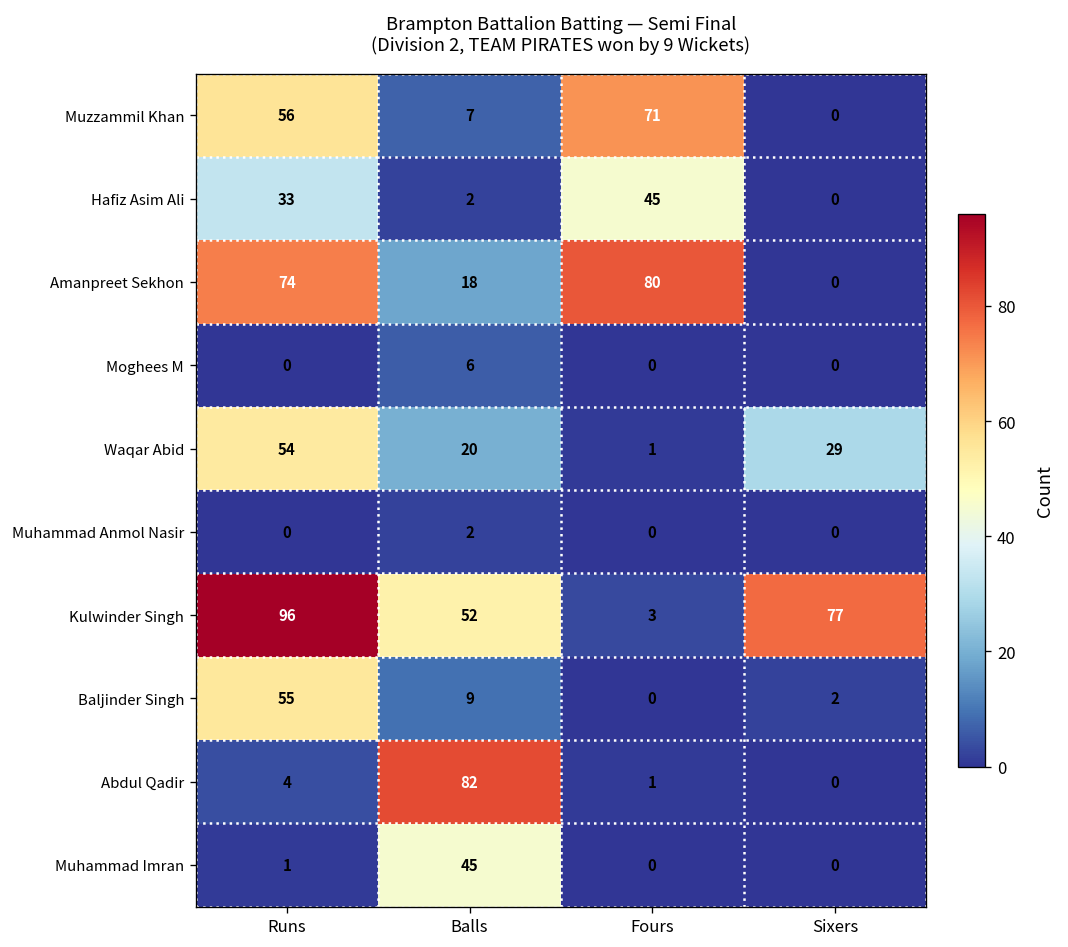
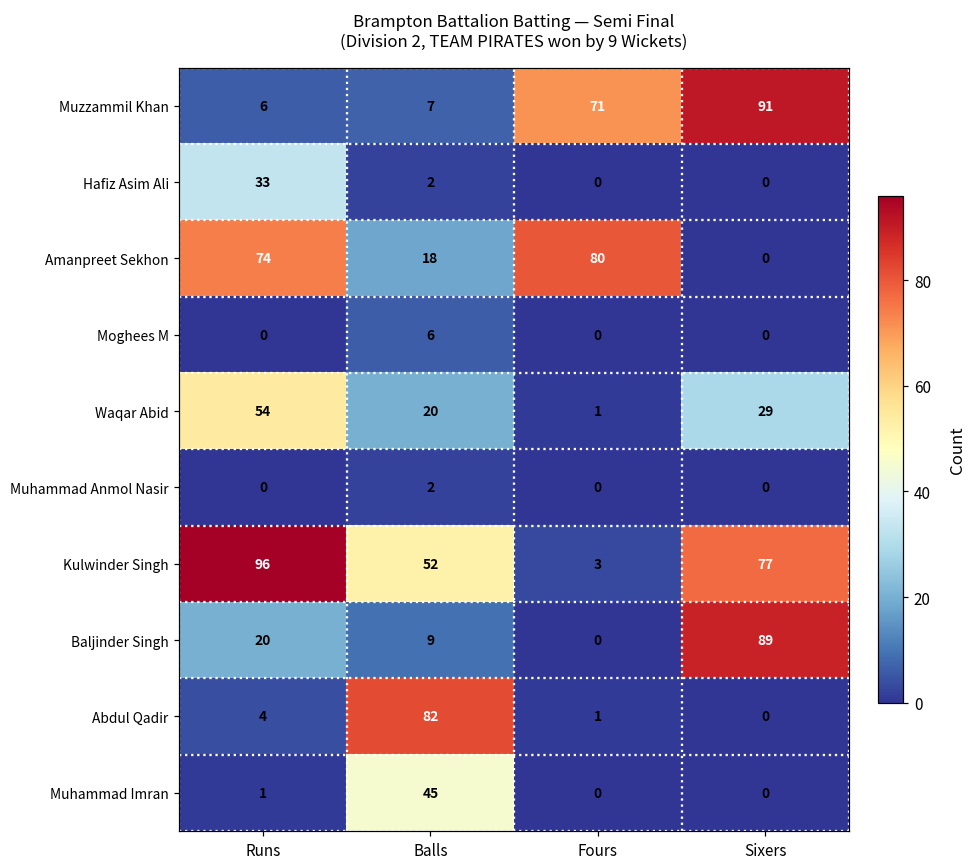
  {
    "Muzzammil Khan": {
-     "Runs": 56,
+     "Runs": 6,
      "Balls": 7,
      "Fours": 71,
-     "Sixers": 0
+     "Sixers": 91
    },
    "Hafiz Asim Ali": {
      "Runs": 33,
      "Balls": 2,
-     "Fours": 45,
+     "Fours": 0,
      "Sixers": 0
    },
    "Amanpreet Sekhon": {
      "Runs": 74,
      "Balls": 18,
      "Fours": 80,
      "Sixers": 0
    },
    "Moghees M": {
      "Runs": 0,
      "Balls": 6,
      "Fours": 0,
      "Sixers": 0
    },
    "Waqar Abid": {
      "Runs": 54,
      "Balls": 20,
      "Fours": 1,
      "Sixers": 29
    },
    "Muhammad Anmol Nasir": {
      "Runs": 0,
      "Balls": 2,
      "Fours": 0,
      "Sixers": 0
    },
    "Kulwinder Singh": {
      "Runs": 96,
      "Balls": 52,
      "Fours": 3,
      "Sixers": 77
    },
    "Baljinder Singh": {
-     "Runs": 55,
+     "Runs": 20,
      "Balls": 9,
      "Fours": 0,
-     "Sixers": 2
+     "Sixers": 89
    },
    "Abdul Qadir": {
      "Runs": 4,
      "Balls": 82,
      "Fours": 1,
      "Sixers": 0
    },
    "Muhammad Imran": {
      "Runs": 1,
      "Balls": 45,
      "Fours": 0,
      "Sixers": 0
    }
  }
